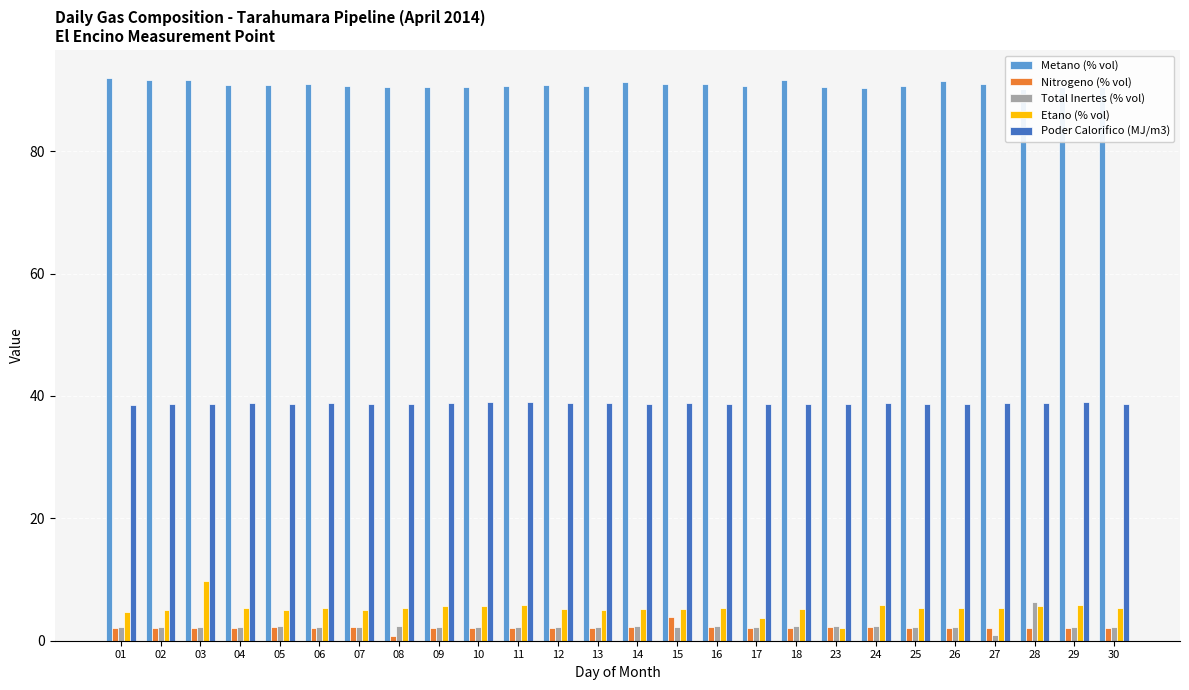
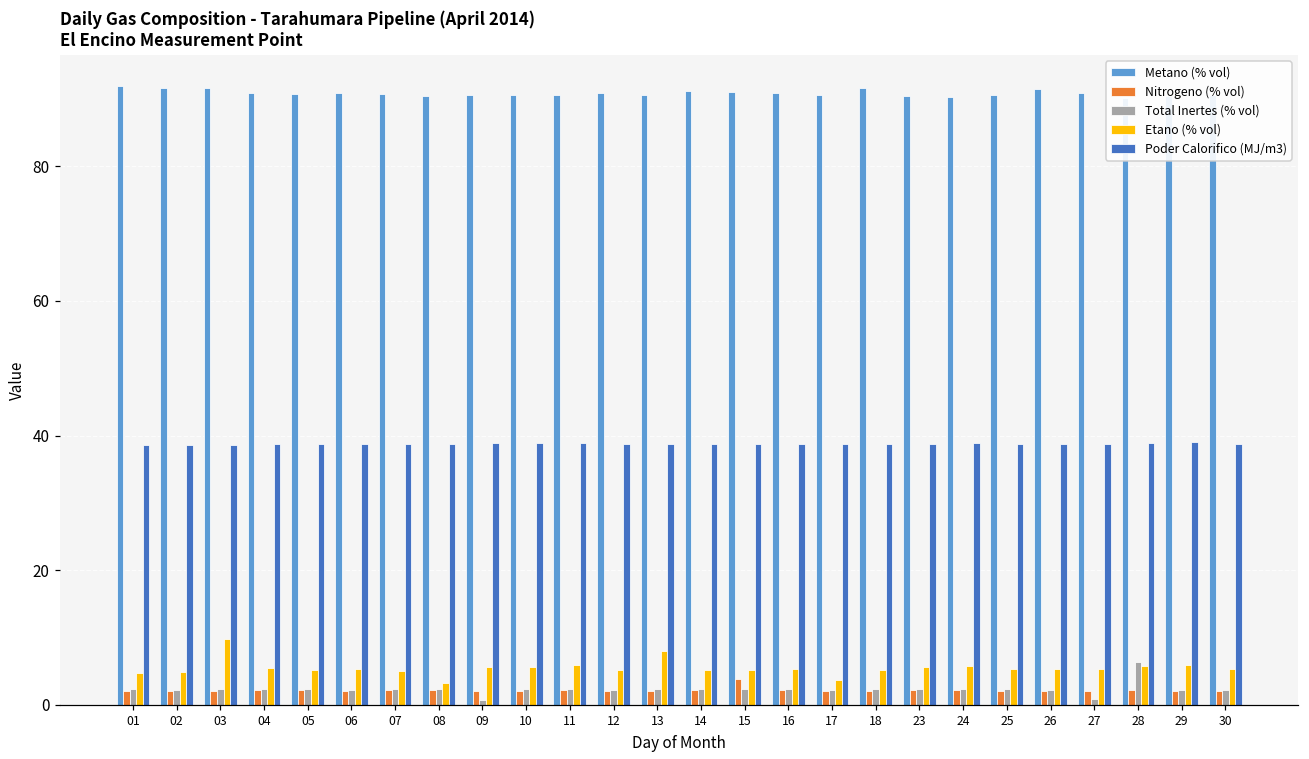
  {
    "Nitrogeno (% vol)": {
      "01": 2,
      "02": 2,
      "03": 2,
      "04": 2,
      "05": 2,
      "06": 2,
      "07": 2,
-     "08": 1,
+     "08": 2,
      "09": 2,
      "10": 2,
      "11": 2,
      "12": 2,
      "13": 2,
      "14": 2,
      "15": 4,
      "16": 2,
      "17": 2,
      "18": 2,
      "23": 2,
      "24": 2,
      "25": 2,
      "26": 2,
      "27": 2,
      "28": 2,
      "29": 2,
      "30": 2
    },
    "Total Inertes (% vol)": {
      "01": 2,
      "02": 2,
      "03": 2,
      "04": 2,
      "05": 2,
      "06": 2,
      "07": 2,
      "08": 2,
-     "09": 2,
+     "09": 1,
      "10": 2,
      "11": 2,
      "12": 2,
      "13": 2,
      "14": 2,
      "15": 2,
      "16": 2,
      "17": 2,
      "18": 2,
      "23": 2,
      "24": 2,
      "25": 2,
      "26": 2,
      "27": 1,
      "28": 6,
      "29": 2,
      "30": 2
    },
    "Etano (% vol)": {
      "01": 5,
      "02": 5,
      "03": 10,
      "04": 5,
      "05": 5,
      "06": 5,
      "07": 5,
-     "08": 5,
+     "08": 3,
      "09": 6,
      "10": 6,
      "11": 6,
      "12": 5,
-     "13": 5,
+     "13": 8,
      "14": 5,
      "15": 5,
      "16": 5,
      "17": 4,
      "18": 5,
-     "23": 2,
+     "23": 6,
      "24": 6,
      "25": 5,
      "26": 5,
      "27": 5,
      "28": 6,
      "29": 6,
      "30": 5
    }
  }
